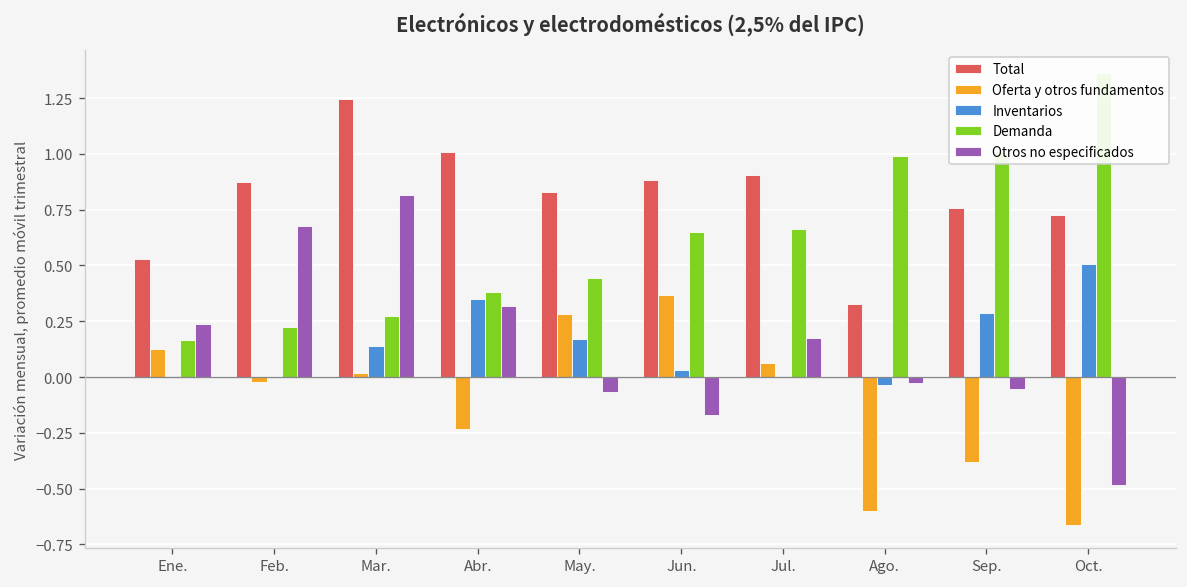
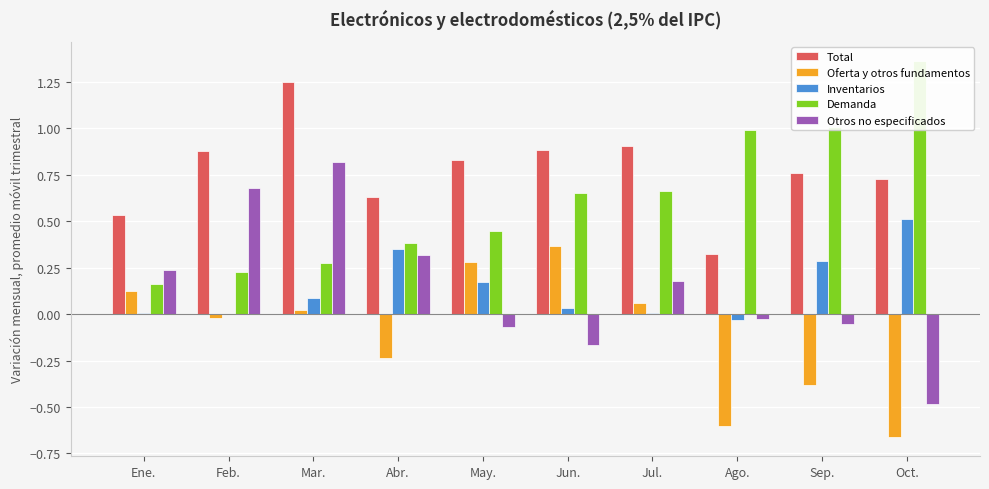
  {
    "Total": {
      "Ene.": 0.53,
      "Feb.": 0.88,
      "Mar.": 1.25,
-     "Abr.": 1.01,
+     "Abr.": 0.63,
      "May.": 0.83,
      "Jun.": 0.88,
      "Jul.": 0.91,
      "Ago.": 0.33,
      "Sep.": 0.76,
      "Oct.": 0.72
    },
    "Oferta y otros fundamentos": {
      "Ene.": 0.13,
      "Feb.": -0.02,
      "Mar.": 0.02,
      "Abr.": -0.23,
      "May.": 0.28,
      "Jun.": 0.37,
      "Jul.": 0.06,
      "Ago.": -0.60,
      "Sep.": -0.38,
      "Oct.": -0.66
    },
    "Inventarios": {
-     "Mar.": 0.14,
+     "Mar.": 0.09,
      "Abr.": 0.35,
      "May.": 0.17,
      "Jun.": 0.03,
      "Ago.": -0.03,
      "Sep.": 0.29,
      "Oct.": 0.51
    },
    "Demanda": {
      "Ene.": 0.16,
      "Feb.": 0.23,
      "Mar.": 0.27,
      "Abr.": 0.38,
      "May.": 0.44,
      "Jun.": 0.65,
      "Jul.": 0.66,
      "Ago.": 0.99
    },
    "Otros no especificados": {
      "Ene.": 0.24,
      "Feb.": 0.68,
      "Mar.": 0.82,
      "Abr.": 0.32,
      "May.": -0.07,
      "Jun.": -0.17,
      "Jul.": 0.18,
      "Ago.": -0.03,
      "Sep.": -0.06,
      "Oct.": -0.48
    }
  }
